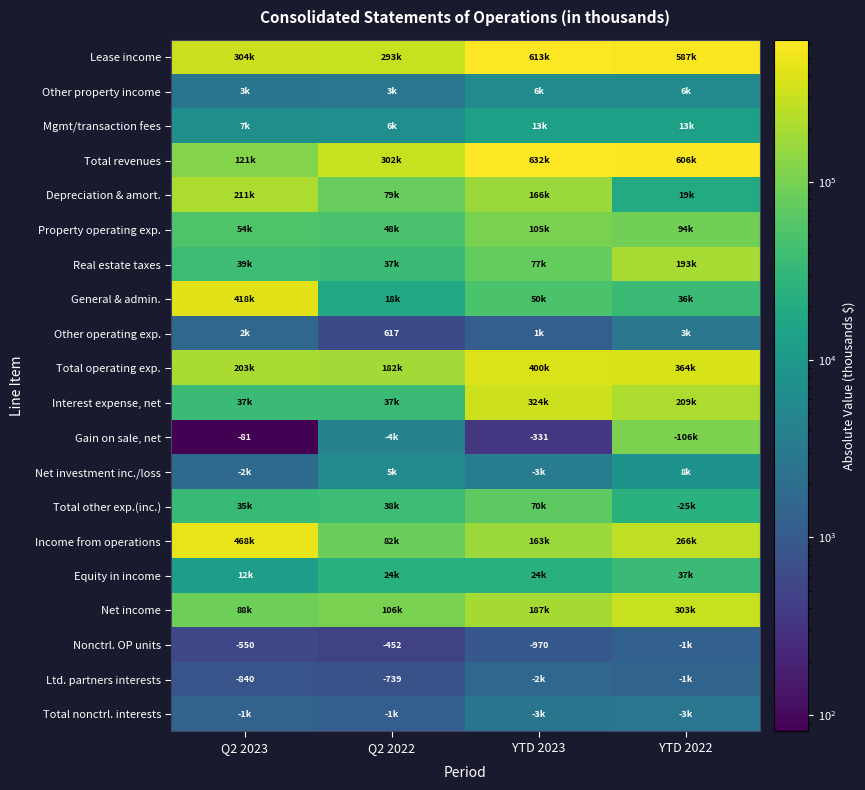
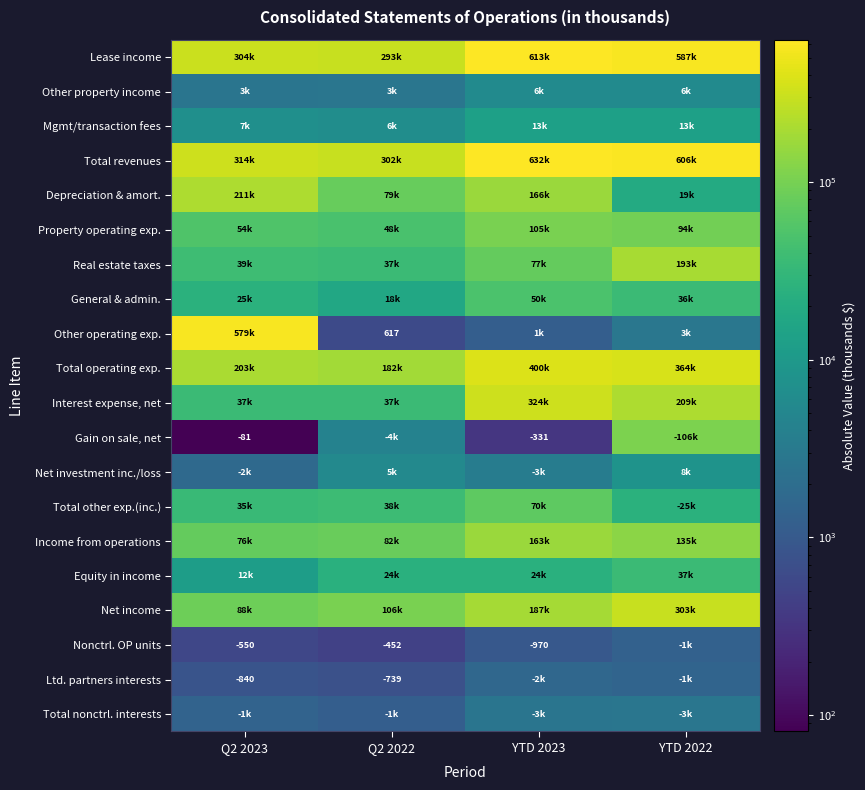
  {
    "Lease income": {
      "Q2 2023": "304k",
      "Q2 2022": "293k",
      "YTD 2023": "613k",
      "YTD 2022": "587k"
    },
    "Other property income": {
      "Q2 2023": "3k",
      "Q2 2022": "3k",
      "YTD 2023": "6k",
      "YTD 2022": "6k"
    },
    "Mgmt/transaction fees": {
      "Q2 2023": "7k",
      "Q2 2022": "6k",
      "YTD 2023": "13k",
      "YTD 2022": "13k"
    },
    "Total revenues": {
-     "Q2 2023": "121k",
+     "Q2 2023": "314k",
      "Q2 2022": "302k",
      "YTD 2023": "632k",
      "YTD 2022": "606k"
    },
    "Depreciation & amort.": {
      "Q2 2023": "211k",
      "Q2 2022": "79k",
      "YTD 2023": "166k",
      "YTD 2022": "19k"
    },
    "Property operating exp.": {
      "Q2 2023": "54k",
      "Q2 2022": "48k",
      "YTD 2023": "105k",
      "YTD 2022": "94k"
    },
    "Real estate taxes": {
      "Q2 2023": "39k",
      "Q2 2022": "37k",
      "YTD 2023": "77k",
      "YTD 2022": "193k"
    },
    "General & admin.": {
-     "Q2 2023": "418k",
+     "Q2 2023": "25k",
      "Q2 2022": "18k",
      "YTD 2023": "50k",
      "YTD 2022": "36k"
    },
    "Other operating exp.": {
-     "Q2 2023": "2k",
+     "Q2 2023": "579k",
      "Q2 2022": "617",
      "YTD 2023": "1k",
      "YTD 2022": "3k"
    },
    "Total operating exp.": {
      "Q2 2023": "203k",
      "Q2 2022": "182k",
      "YTD 2023": "400k",
      "YTD 2022": "364k"
    },
    "Interest expense, net": {
      "Q2 2023": "37k",
      "Q2 2022": "37k",
      "YTD 2023": "324k",
      "YTD 2022": "209k"
    },
    "Gain on sale, net": {
      "Q2 2023": "-81",
      "Q2 2022": "-4k",
      "YTD 2023": "-331",
      "YTD 2022": "-106k"
    },
    "Net investment inc./loss": {
      "Q2 2023": "-2k",
      "Q2 2022": "5k",
      "YTD 2023": "-3k",
      "YTD 2022": "8k"
    },
    "Total other exp.(inc.)": {
      "Q2 2023": "35k",
      "Q2 2022": "38k",
      "YTD 2023": "70k",
      "YTD 2022": "-25k"
    },
    "Income from operations": {
-     "Q2 2023": "468k",
+     "Q2 2023": "76k",
      "Q2 2022": "82k",
      "YTD 2023": "163k",
-     "YTD 2022": "266k"
+     "YTD 2022": "135k"
    },
    "Equity in income": {
      "Q2 2023": "12k",
      "Q2 2022": "24k",
      "YTD 2023": "24k",
      "YTD 2022": "37k"
    },
    "Net income": {
      "Q2 2023": "88k",
      "Q2 2022": "106k",
      "YTD 2023": "187k",
      "YTD 2022": "303k"
    },
    "Nonctrl. OP units": {
      "Q2 2023": "-550",
      "Q2 2022": "-452",
      "YTD 2023": "-970",
      "YTD 2022": "-1k"
    },
    "Ltd. partners interests": {
      "Q2 2023": "-840",
      "Q2 2022": "-739",
      "YTD 2023": "-2k",
      "YTD 2022": "-1k"
    },
    "Total nonctrl. interests": {
      "Q2 2023": "-1k",
      "Q2 2022": "-1k",
      "YTD 2023": "-3k",
      "YTD 2022": "-3k"
    }
  }
